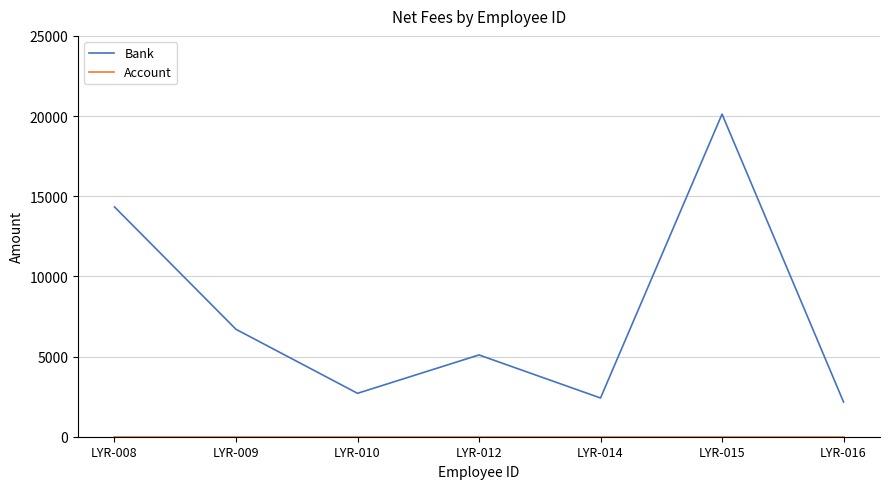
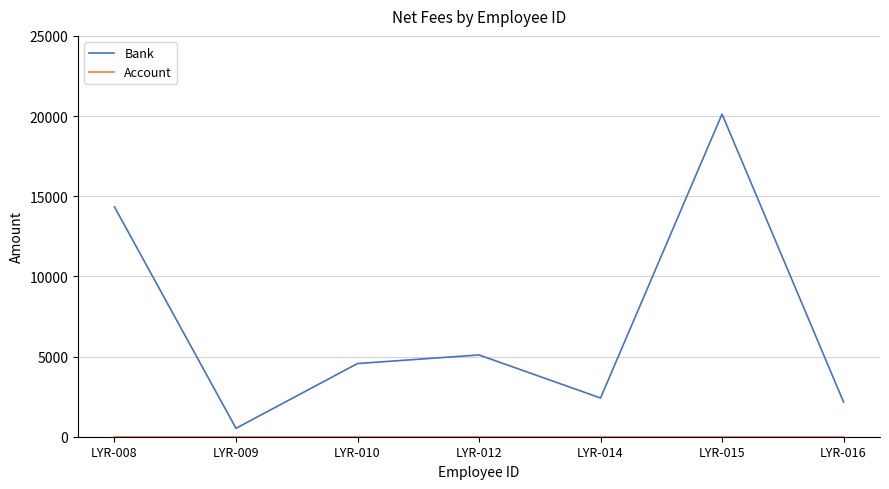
  {
    "Bank": {
      "LYR-008": 14300,
-     "LYR-009": 6700,
-     "LYR-010": 2700,
+     "LYR-009": 500,
+     "LYR-010": 4600,
      "LYR-012": 5100,
      "LYR-014": 2400,
      "LYR-015": 20100,
      "LYR-016": 2200
    },
    "Account": {
      "LYR-008": 0,
      "LYR-009": 0,
      "LYR-010": 0,
      "LYR-012": 0,
      "LYR-014": 0,
      "LYR-015": 0,
      "LYR-016": 0
    }
  }
